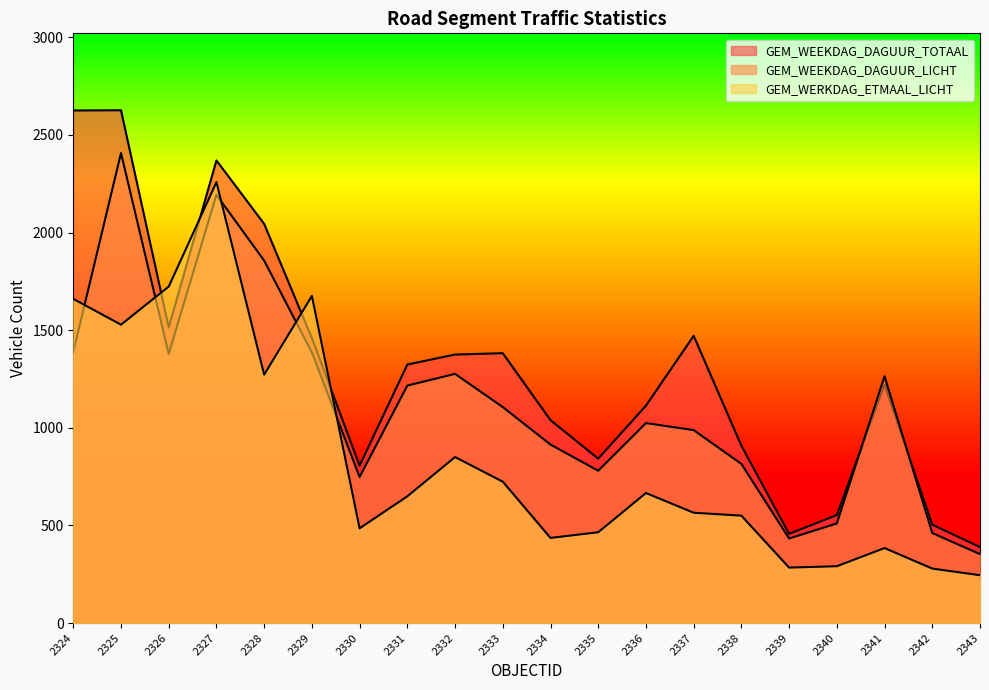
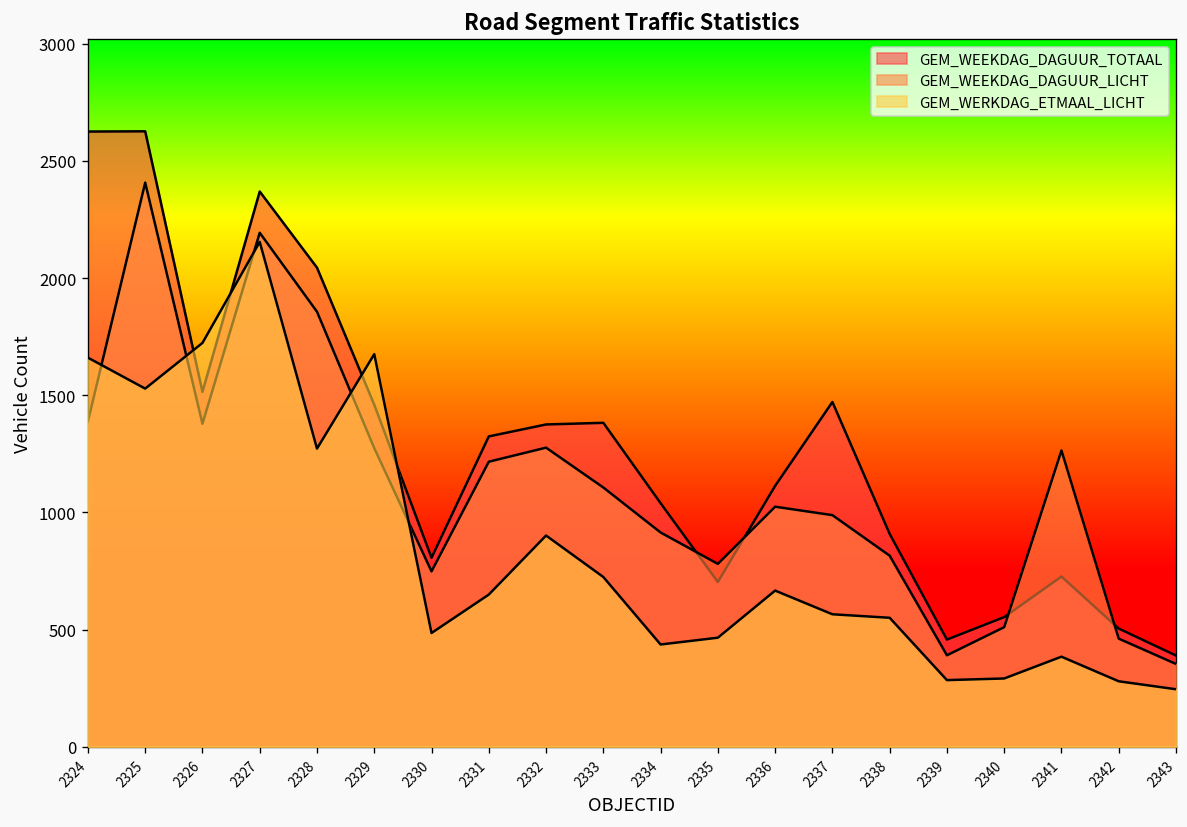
  {
    "GEM_WEEKDAG_DAGUUR_TOTAAL": {
      "2324": 2630,
      "2325": 2630,
      "2326": 1510,
      "2327": 2370,
      "2328": 2040,
      "2329": 1460,
      "2330": 810,
      "2331": 1320,
      "2332": 1380,
      "2333": 1380,
      "2334": 1040,
-     "2335": 840,
+     "2335": 700,
      "2336": 1110,
      "2337": 1470,
      "2338": 910,
      "2339": 460,
      "2340": 550,
-     "2341": 1220,
+     "2341": 730,
      "2342": 500,
      "2343": 390
    },
    "GEM_WEEKDAG_DAGUUR_LICHT": {
      "2324": 1390,
      "2325": 2410,
      "2326": 1380,
      "2327": 2190,
      "2328": 1860,
-     "2329": 1390,
+     "2329": 1270,
      "2330": 750,
      "2331": 1220,
      "2332": 1280,
      "2333": 1110,
      "2334": 910,
      "2335": 780,
      "2336": 1020,
      "2337": 990,
      "2338": 820,
-     "2339": 430,
+     "2339": 390,
      "2340": 510,
      "2341": 1260,
      "2342": 460,
      "2343": 350
    },
    "GEM_WERKDAG_ETMAAL_LICHT": {
      "2324": 1660,
      "2325": 1530,
      "2326": 1720,
-     "2327": 2260,
+     "2327": 2150,
      "2328": 1270,
      "2329": 1680,
      "2330": 490,
      "2331": 650,
-     "2332": 850,
+     "2332": 900,
      "2333": 720,
      "2334": 440,
      "2335": 470,
      "2336": 670,
      "2337": 570,
      "2338": 550,
      "2339": 280,
      "2340": 290,
      "2341": 380,
      "2342": 280,
      "2343": 250
    }
  }
